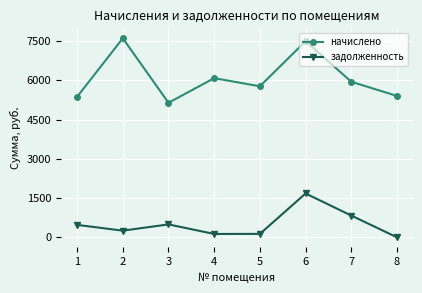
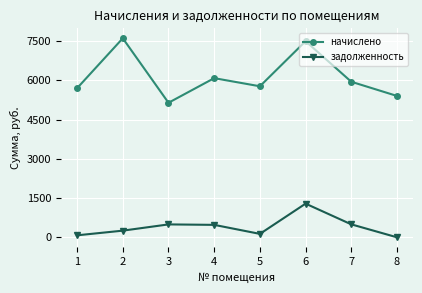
  {
    "начислено": {
-     "1": 5400,
+     "1": 5700,
      "2": 7600,
      "3": 5100,
      "4": 6100,
      "5": 5800,
      "7": 5900,
      "8": 5400
    },
    "задолженность": {
-     "1": 500,
+     "1": 100,
      "2": 300,
      "3": 500,
-     "4": 100,
+     "4": 500,
      "5": 100,
-     "6": 1700,
-     "7": 800,
+     "6": 1300,
+     "7": 500,
      "8": 0
    }
  }
